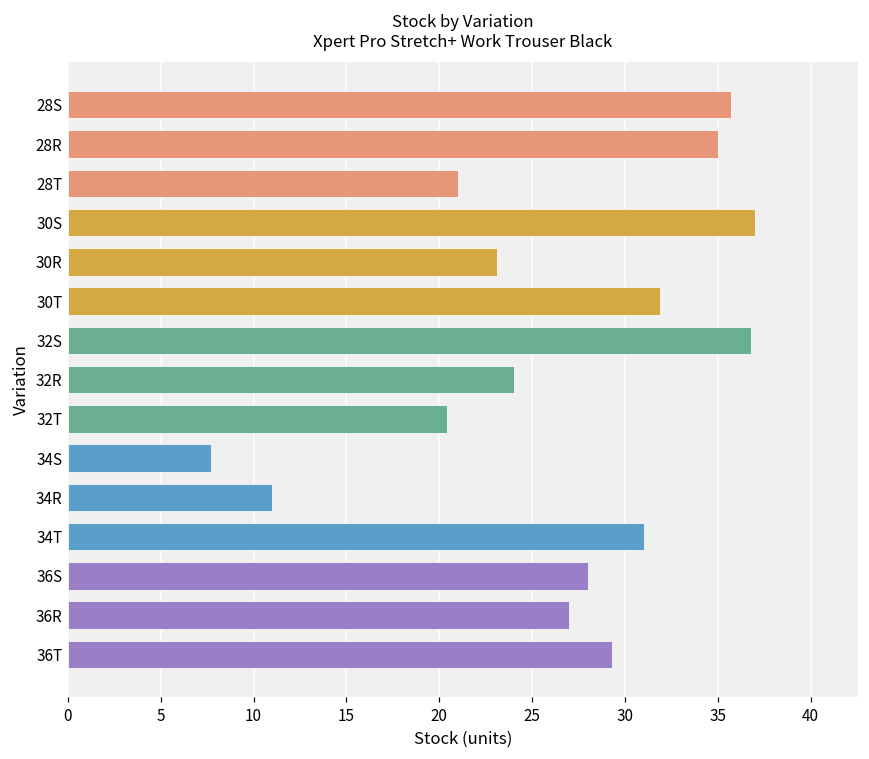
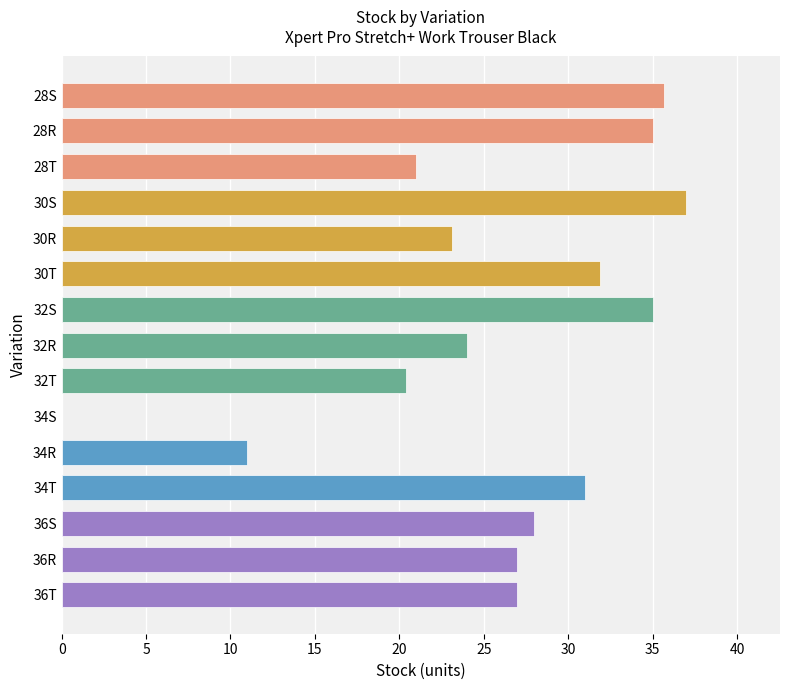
  {
    "28S": 35.7,
    "28R": 35.0,
    "28T": 21.0,
    "30S": 37.0,
    "30R": 23.1,
    "30T": 31.9,
-   "32S": 36.8,
+   "32S": 35.0,
    "32R": 24.0,
    "32T": 20.4,
-   "34S": 7.7,
+   "34S": 0.0,
    "34R": 11.0,
    "34T": 31.0,
    "36S": 28.0,
    "36R": 27.0,
-   "36T": 29.3
+   "36T": 27.0
  }
